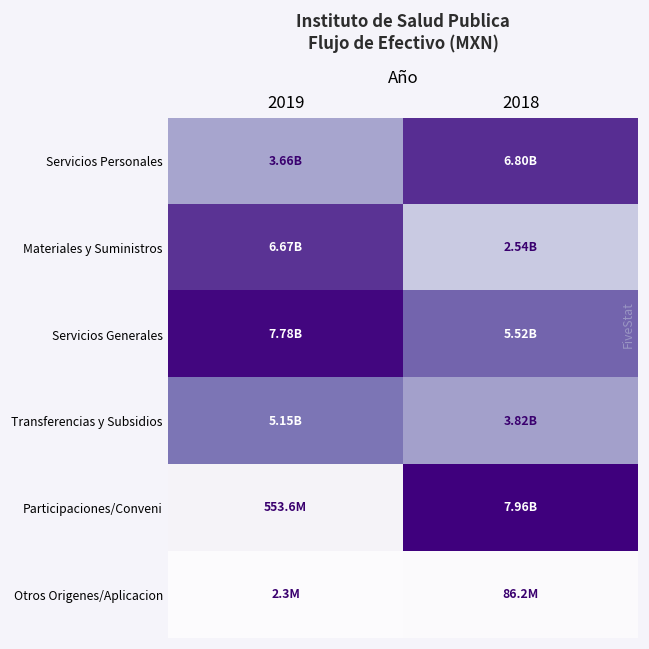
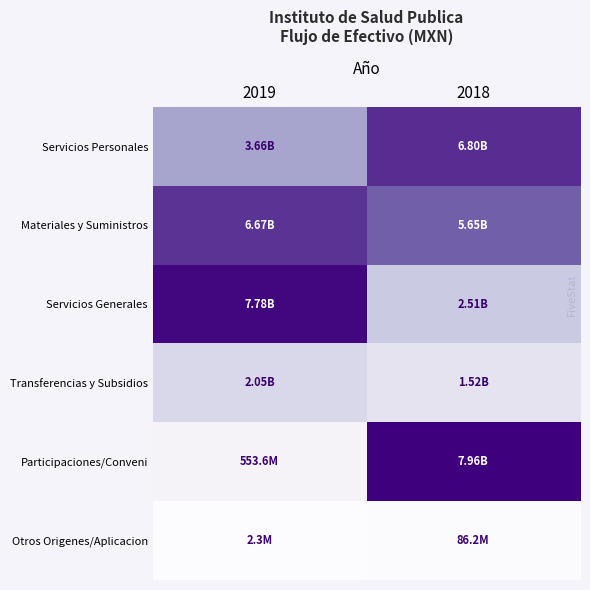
  {
    "Servicios Personales": {
      "2019": "3.66B",
      "2018": "6.80B"
    },
    "Materiales y Suministros": {
      "2019": "6.67B",
-     "2018": "2.54B"
+     "2018": "5.65B"
    },
    "Servicios Generales": {
      "2019": "7.78B",
-     "2018": "5.52B"
+     "2018": "2.51B"
    },
    "Transferencias y Subsidios": {
-     "2019": "5.15B",
-     "2018": "3.82B"
+     "2019": "2.05B",
+     "2018": "1.52B"
    },
    "Participaciones/Conveni": {
      "2019": "553.6M",
      "2018": "7.96B"
    },
    "Otros Origenes/Aplicacion": {
      "2019": "2.3M",
      "2018": "86.2M"
    }
  }
